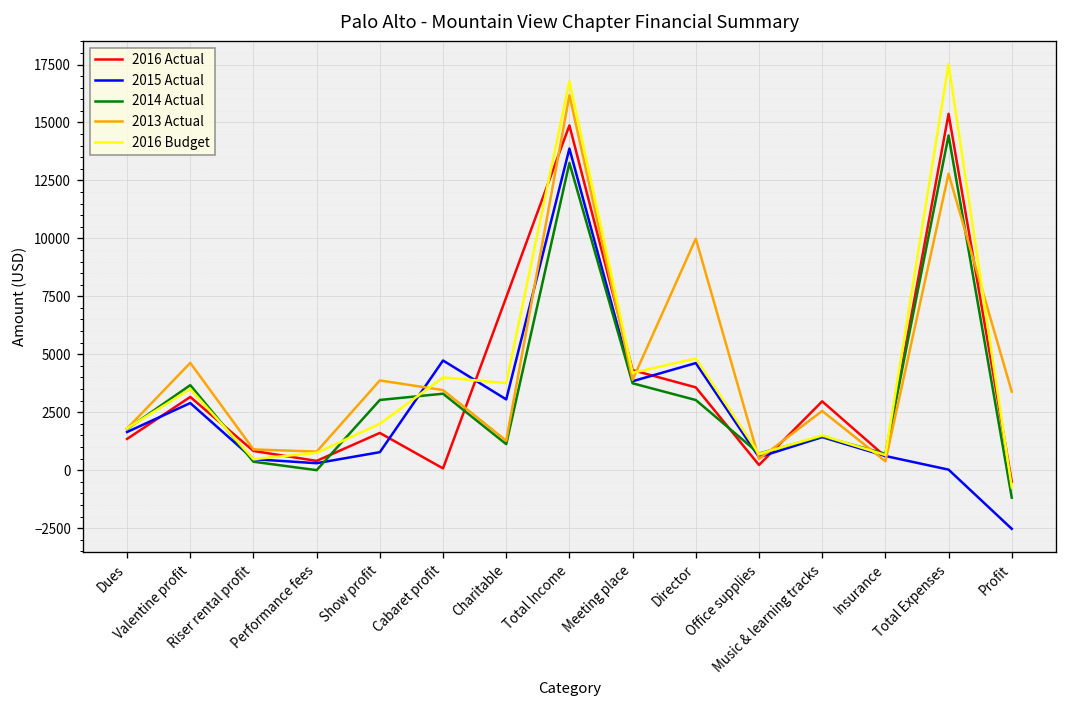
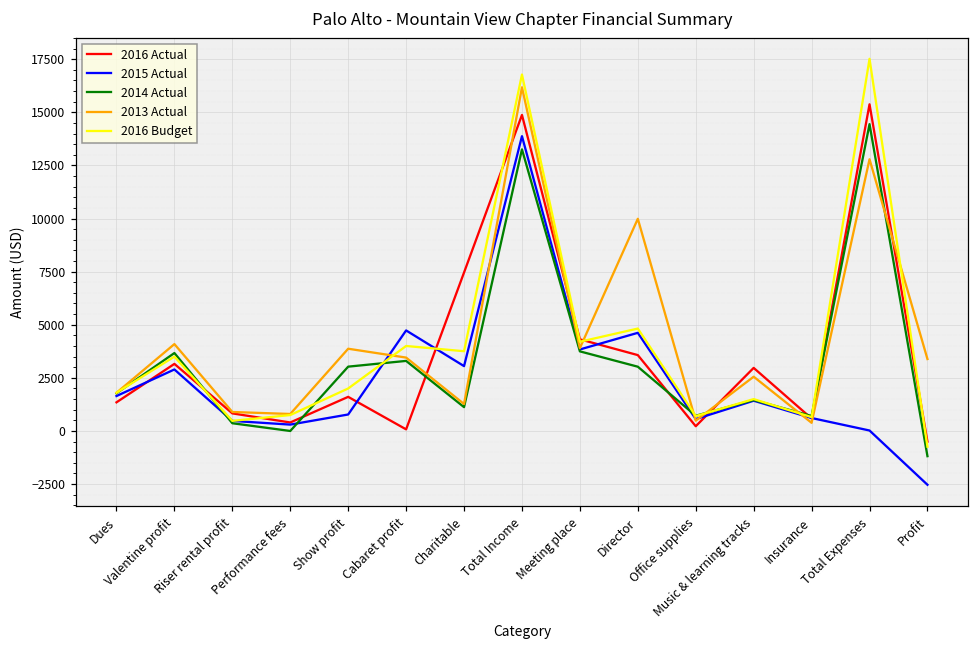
  {
    "2016 Actual": {
      "Dues": 1300,
      "Valentine profit": 3200,
      "Show profit": 1600,
      "Cabaret profit": 100,
      "Charitable": 7500,
      "Total Income": 14900,
      "Director": 3600,
      "Office supplies": 200,
      "Music & learning tracks": 3000,
      "Total Expenses": 15400,
      "Profit": -500
    },
    "2015 Actual": {
      "Valentine profit": 2900,
      "Show profit": 800,
      "Cabaret profit": 4700,
      "Charitable": 3100,
      "Total Income": 13900,
      "Director": 4600,
      "Total Expenses": 0,
      "Profit": -2500
    },
    "2014 Actual": {
      "Valentine profit": 3700,
      "Performance fees": 0,
      "Show profit": 3000,
      "Cabaret profit": 3300,
      "Charitable": 1100,
      "Total Income": 13300,
      "Director": 3000,
      "Total Expenses": 14400,
      "Profit": -1200
    },
    "2013 Actual": {
-     "Valentine profit": 4600,
+     "Valentine profit": 4100,
      "Show profit": 3900,
      "Cabaret profit": 3500,
      "Charitable": 1300,
      "Total Income": 16200,
      "Director": 10000,
      "Music & learning tracks": 2600,
      "Insurance": 400,
      "Total Expenses": 12800,
      "Profit": 3400
    },
    "2016 Budget": {
      "Valentine profit": 3500,
      "Show profit": 2000,
      "Cabaret profit": 4000,
      "Charitable": 3800,
      "Total Income": 16800,
      "Director": 4800,
      "Total Expenses": 17500,
      "Profit": -700
    }
  }
